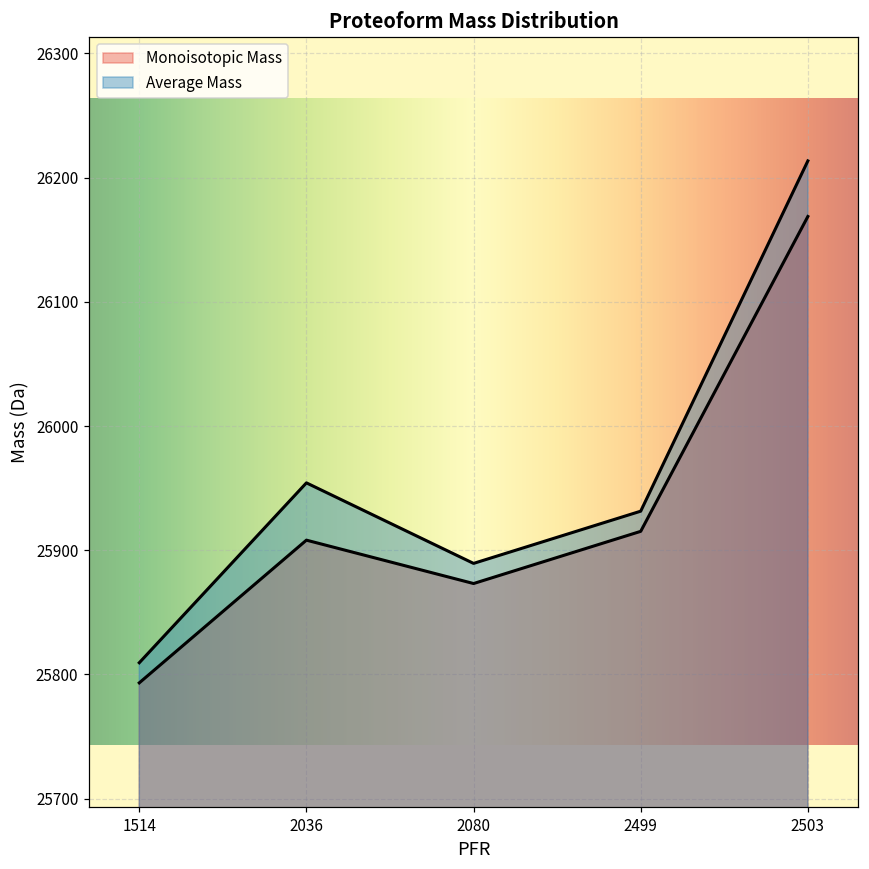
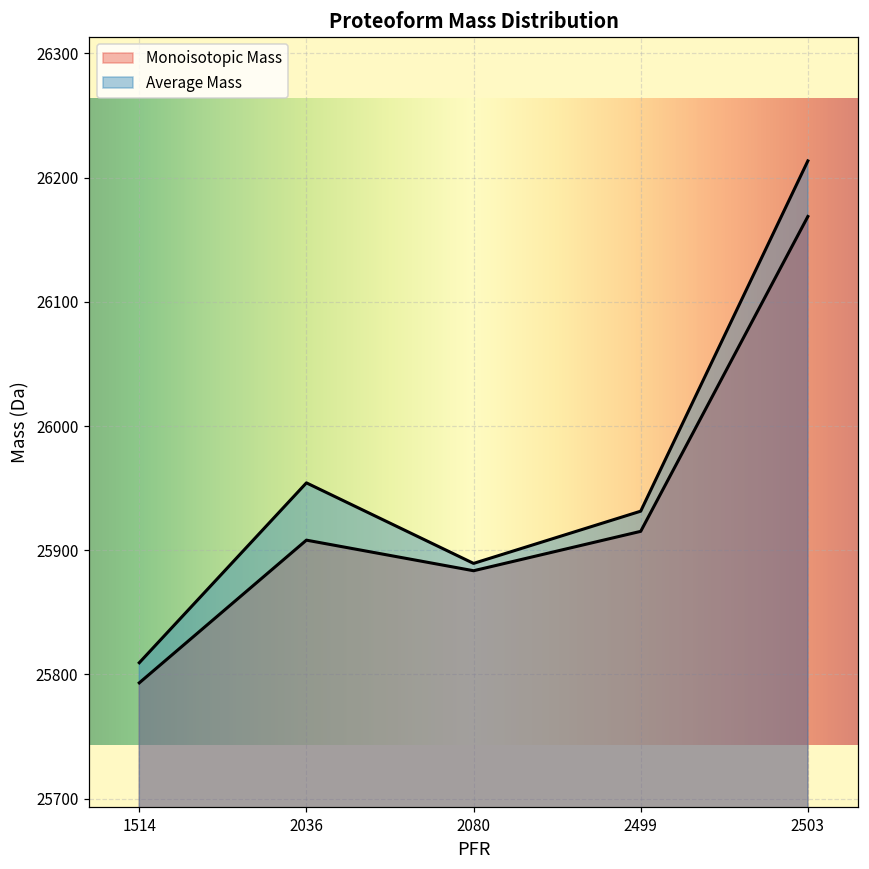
  {
    "Monoisotopic Mass": {
      "1514": 25793,
      "2036": 25908,
-     "2080": 25873,
+     "2080": 25884,
      "2499": 25915,
      "2503": 26169
    },
    "Average Mass": {
      "1514": 25809,
      "2036": 25954,
      "2080": 25889,
      "2499": 25931,
      "2503": 26213
    }
  }
